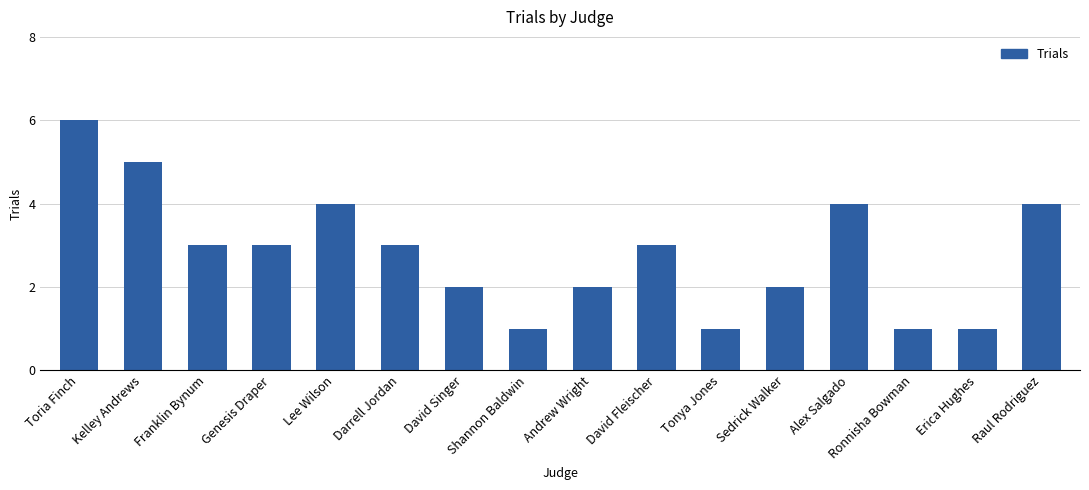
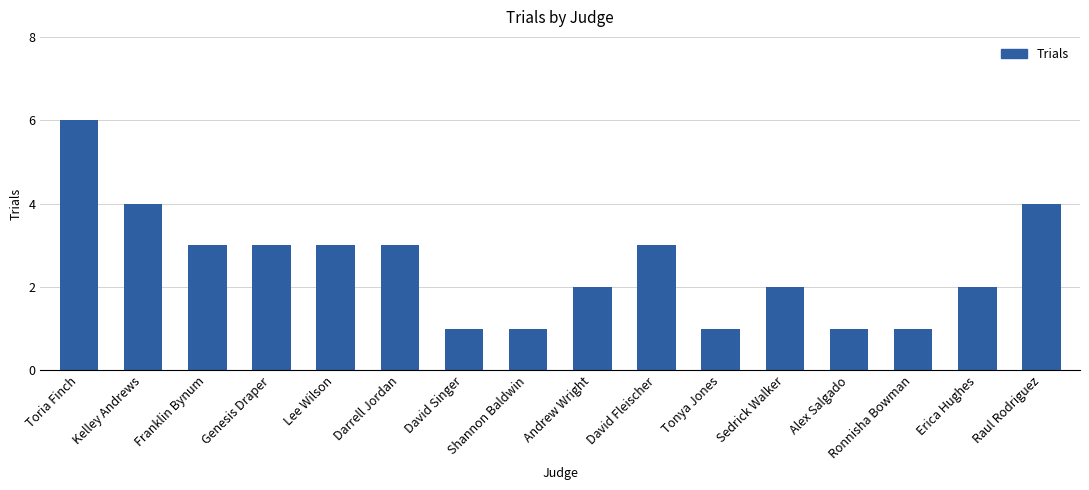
  {
    "Toria Finch": 6,
-   "Kelley Andrews": 5,
+   "Kelley Andrews": 4,
    "Franklin Bynum": 3,
    "Genesis Draper": 3,
-   "Lee Wilson": 4,
+   "Lee Wilson": 3,
    "Darrell Jordan": 3,
-   "David Singer": 2,
+   "David Singer": 1,
    "Shannon Baldwin": 1,
    "Andrew Wright": 2,
    "David Fleischer": 3,
    "Tonya Jones": 1,
    "Sedrick Walker": 2,
-   "Alex Salgado": 4,
+   "Alex Salgado": 1,
    "Ronnisha Bowman": 1,
-   "Erica Hughes": 1,
+   "Erica Hughes": 2,
    "Raul Rodriguez": 4
  }
